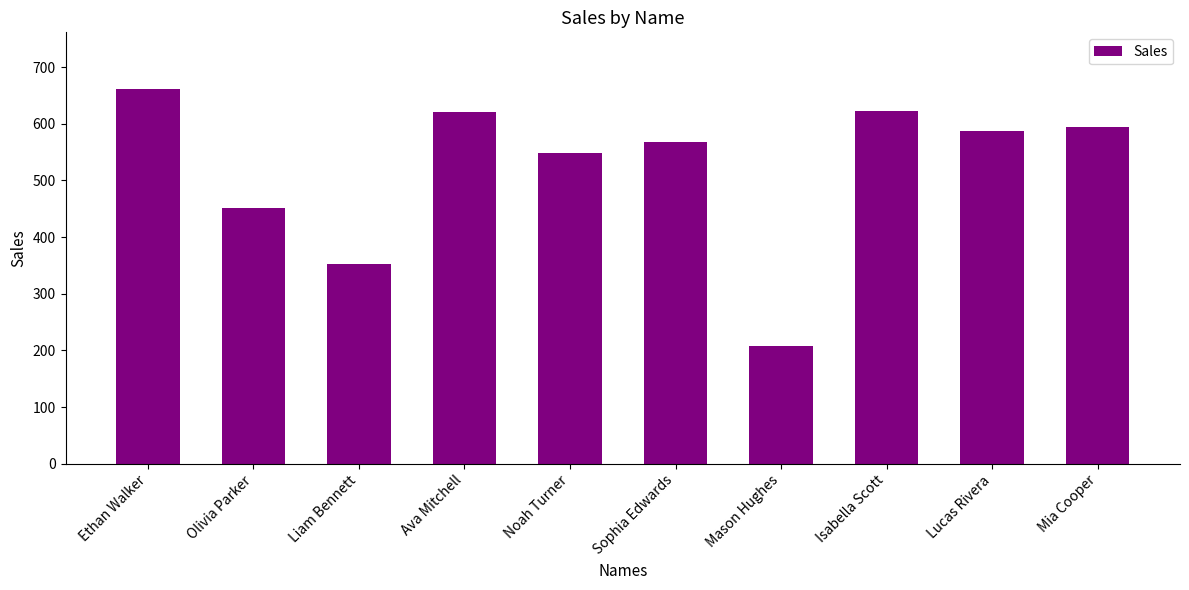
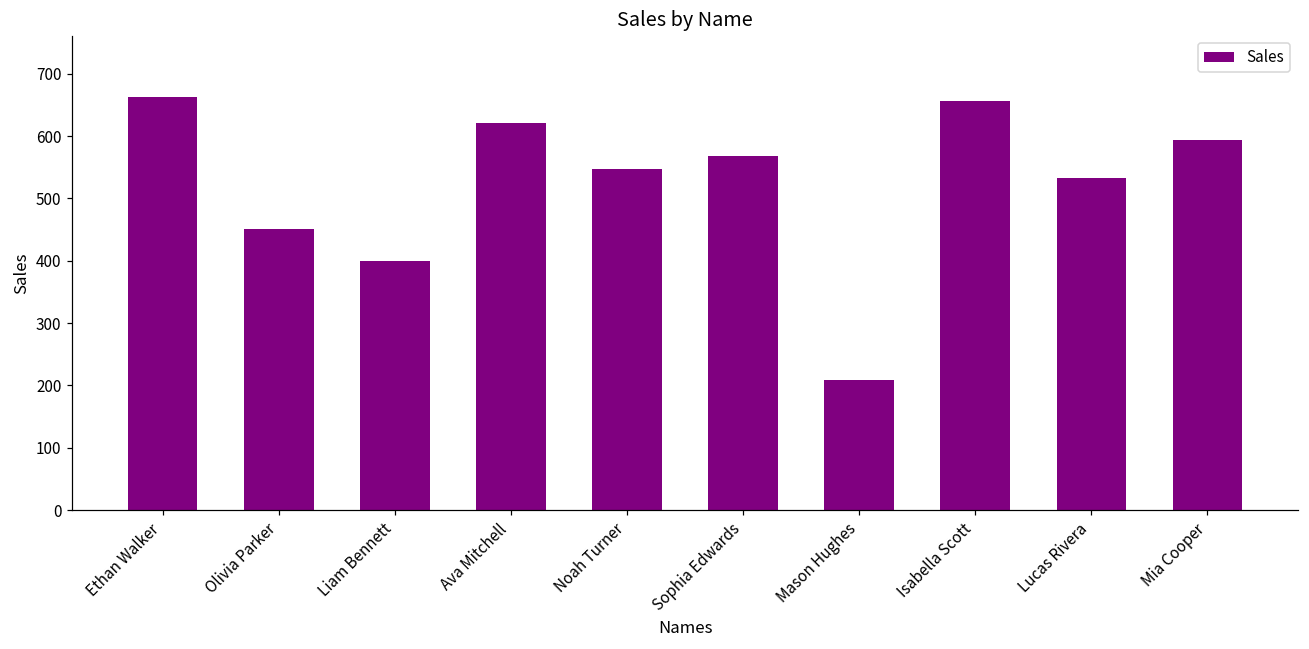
  {
    "Ethan Walker": 660,
    "Olivia Parker": 450,
-   "Liam Bennett": 350,
+   "Liam Bennett": 400,
    "Ava Mitchell": 620,
    "Noah Turner": 550,
    "Sophia Edwards": 570,
    "Mason Hughes": 210,
-   "Isabella Scott": 620,
-   "Lucas Rivera": 590,
+   "Isabella Scott": 660,
+   "Lucas Rivera": 530,
    "Mia Cooper": 590
  }
